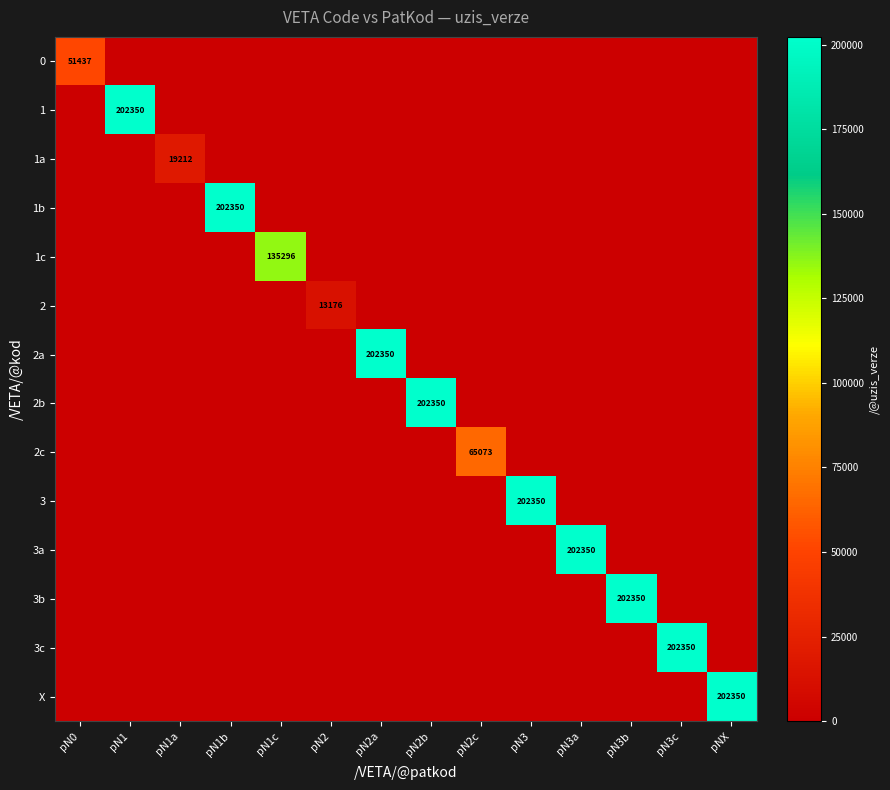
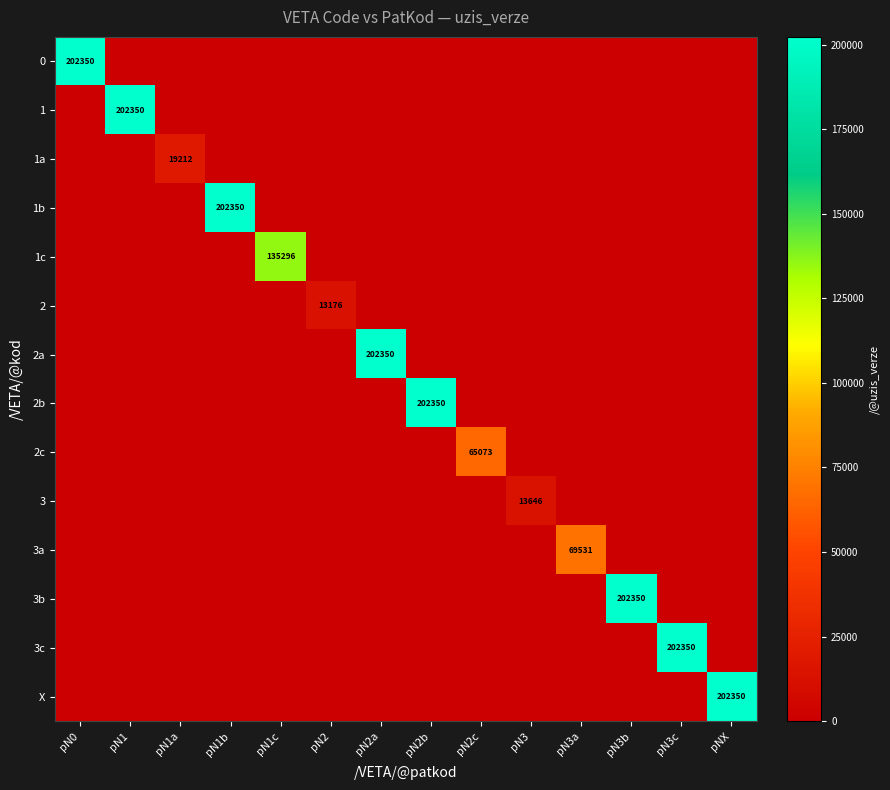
  {
    "0": {
-     "pN0": 51437
+     "pN0": 202350
    },
    "1": {
      "pN1": 202350
    },
    "1a": {
      "pN1a": 19212
    },
    "1b": {
      "pN1b": 202350
    },
    "1c": {
      "pN1c": 135296
    },
    "2": {
      "pN2": 13176
    },
    "2a": {
      "pN2a": 202350
    },
    "2b": {
      "pN2b": 202350
    },
    "2c": {
      "pN2c": 65073
    },
    "3": {
-     "pN3": 202350
+     "pN3": 13646
    },
    "3a": {
-     "pN3a": 202350
+     "pN3a": 69531
    },
    "3b": {
      "pN3b": 202350
    },
    "3c": {
      "pN3c": 202350
    },
    "X": {
      "pNX": 202350
    }
  }
